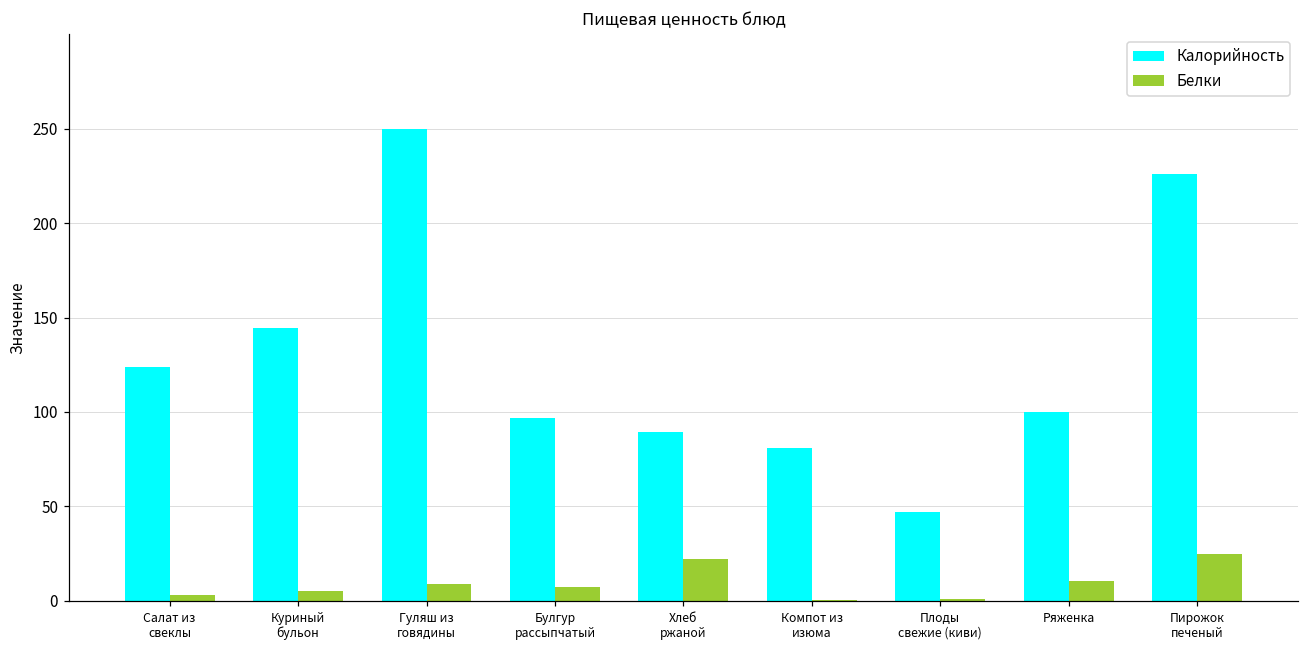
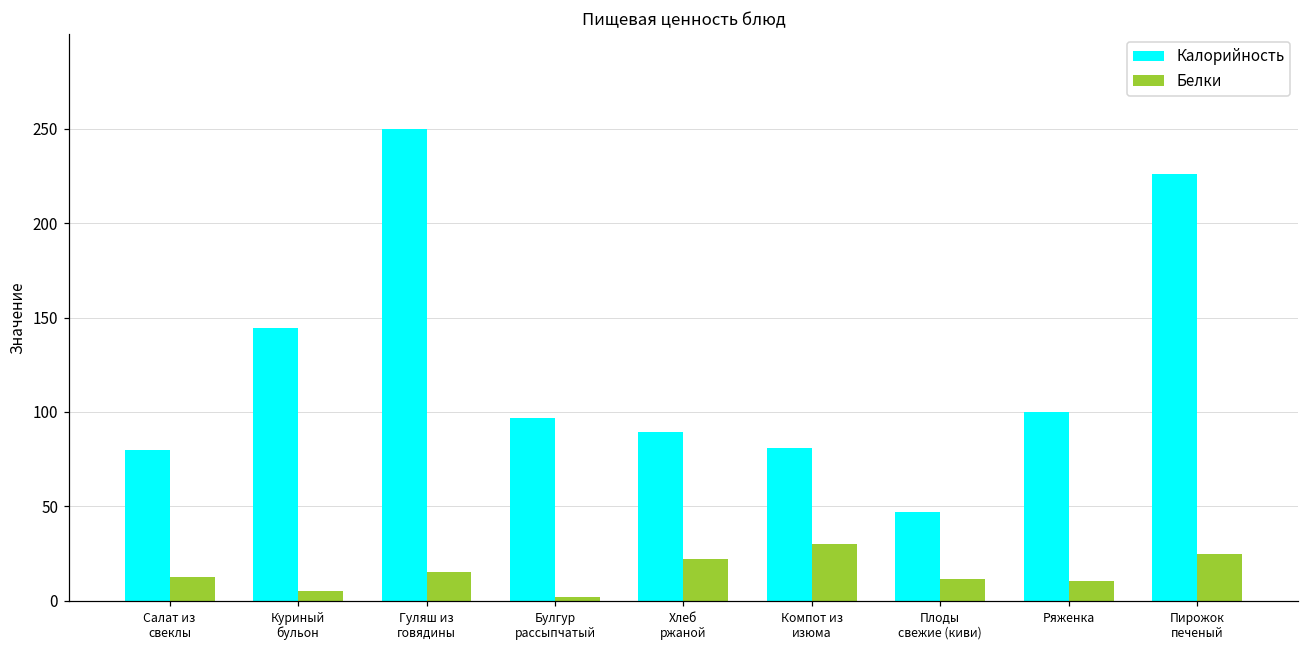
  {
    "Калорийность": {
-     "Салат из свеклы": 124,
+     "Салат из свеклы": 80,
      "Куриный бульон": 145,
      "Гуляш из говядины": 250,
      "Булгур рассыпчатый": 97,
      "Хлеб ржаной": 90,
      "Компот из изюма": 81,
      "Плоды свежие (киви)": 47,
      "Ряженка": 100,
      "Пирожок печеный": 226
    },
    "Белки": {
-     "Салат из свеклы": 3,
+     "Салат из свеклы": 13,
      "Куриный бульон": 5,
-     "Гуляш из говядины": 9,
-     "Булгур рассыпчатый": 8,
+     "Гуляш из говядины": 15,
+     "Булгур рассыпчатый": 2,
      "Хлеб ржаной": 22,
-     "Компот из изюма": 0,
-     "Плоды свежие (киви)": 1,
+     "Компот из изюма": 30,
+     "Плоды свежие (киви)": 12,
      "Ряженка": 11,
      "Пирожок печеный": 25
    }
  }
